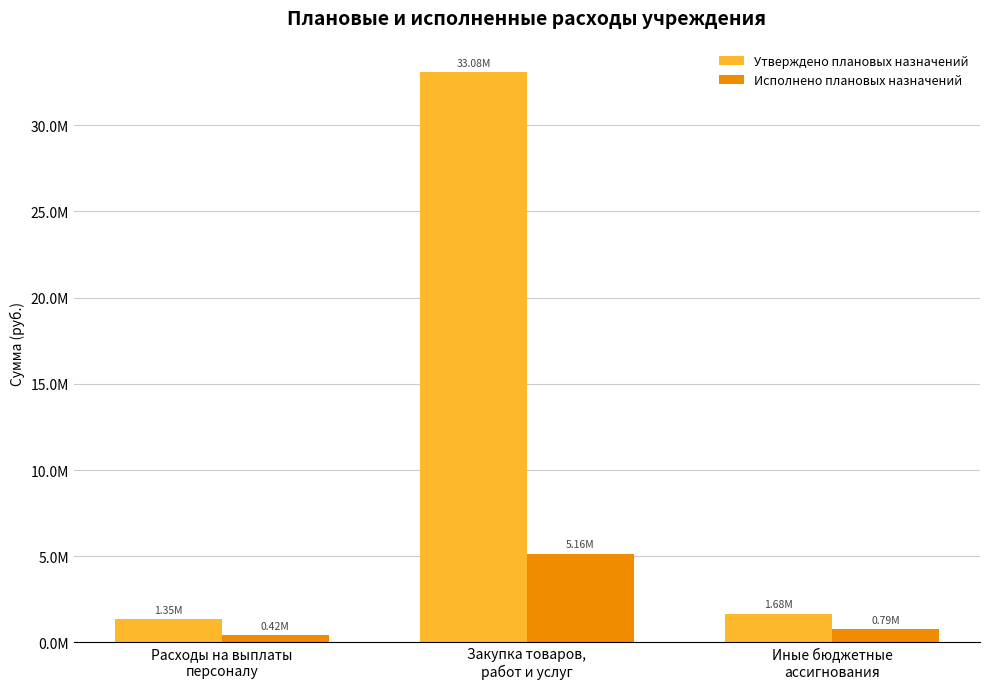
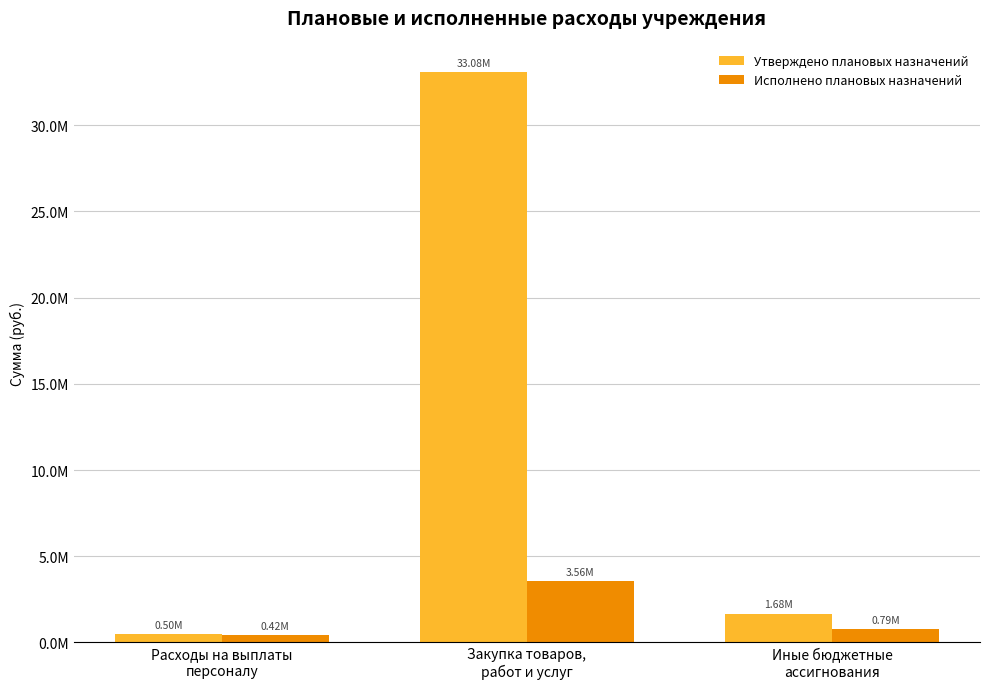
  {
    "Утверждено плановых назначений": {
-     "Расходы на выплаты персоналу": "1.35М"
+     "Расходы на выплаты персоналу": "0.50М"
    },
    "Исполнено плановых назначений": {
-     "Закупка товаров, работ и услуг": "5.16М"
+     "Закупка товаров, работ и услуг": "3.56М"
    }
  }
